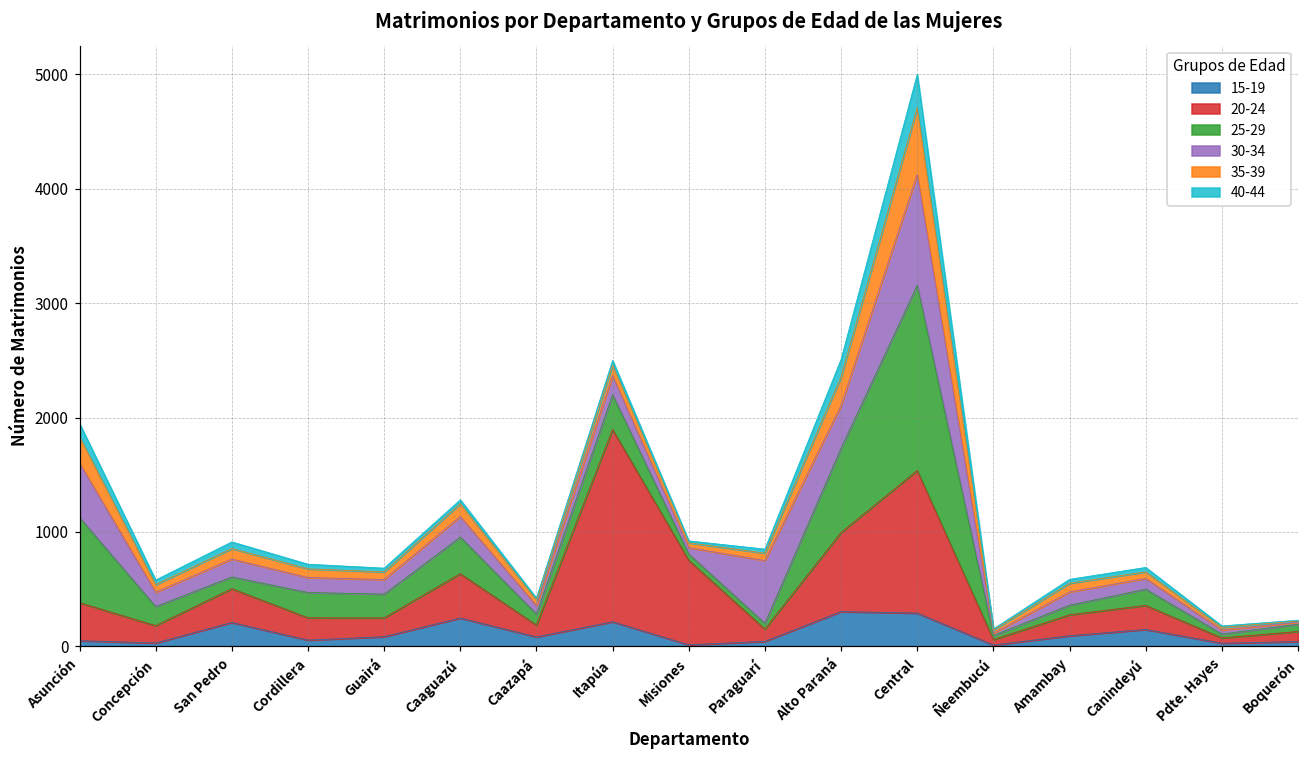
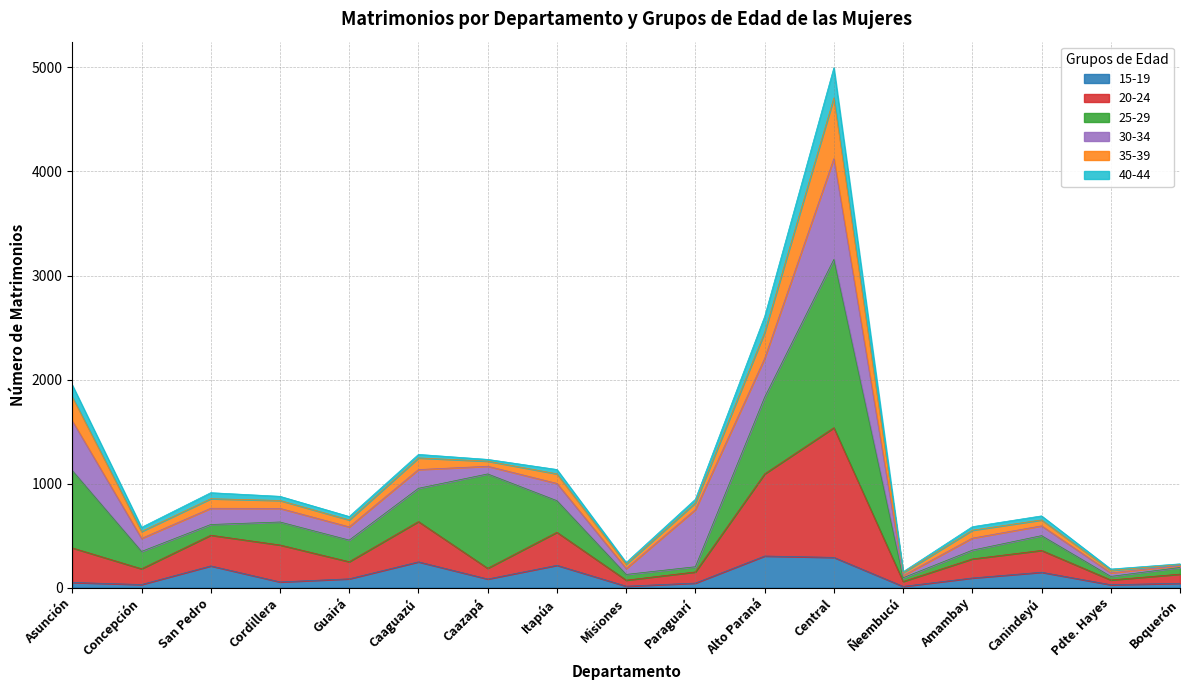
  {
    "15-19": {
      "Asunción": 50,
      "Concepción": 30,
      "San Pedro": 210,
      "Cordillera": 60,
      "Guairá": 90,
      "Caaguazú": 250,
      "Caazapá": 80,
      "Itapúa": 220,
      "Misiones": 10,
      "Paraguarí": 40,
      "Alto Paraná": 300,
      "Central": 290,
      "Ñeembucú": 10,
      "Amambay": 90,
      "Canindeyú": 150,
      "Pdte. Hayes": 30,
      "Boquerón": 40
    },
    "20-24": {
      "Asunción": 330,
      "Concepción": 150,
      "San Pedro": 300,
-     "Cordillera": 200,
+     "Cordillera": 360,
      "Guairá": 160,
      "Caaguazú": 390,
      "Caazapá": 100,
-     "Itapúa": 1680,
-     "Misiones": 740,
+     "Itapúa": 320,
+     "Misiones": 60,
      "Paraguarí": 110,
-     "Alto Paraná": 690,
+     "Alto Paraná": 790,
      "Central": 1250,
      "Ñeembucú": 50,
      "Amambay": 180,
      "Canindeyú": 210,
      "Pdte. Hayes": 50,
      "Boquerón": 90
    },
    "25-29": {
      "Asunción": 740,
      "Concepción": 170,
      "San Pedro": 100,
      "Cordillera": 220,
      "Guairá": 210,
      "Caaguazú": 320,
-     "Caazapá": 100,
+     "Caazapá": 910,
      "Itapúa": 300,
      "Misiones": 60,
      "Paraguarí": 50,
      "Alto Paraná": 740,
      "Central": 1620,
      "Amambay": 80,
      "Canindeyú": 140,
      "Pdte. Hayes": 30
    },
    "30-34": {
      "Asunción": 480,
      "Concepción": 130,
      "San Pedro": 160,
      "Cordillera": 130,
      "Guairá": 130,
      "Caaguazú": 180,
      "Caazapá": 70,
      "Itapúa": 170,
      "Misiones": 60,
      "Paraguarí": 550,
      "Alto Paraná": 370,
      "Central": 970,
      "Amambay": 120,
      "Canindeyú": 90
    },
    "35-39": {
      "Asunción": 230,
      "Concepción": 70,
      "San Pedro": 90,
      "Cordillera": 80,
      "Guairá": 70,
      "Caaguazú": 110,
      "Itapúa": 90,
      "Paraguarí": 70,
      "Alto Paraná": 250,
      "Central": 580,
      "Amambay": 80,
      "Canindeyú": 60
    },
    "40-44": {
      "Asunción": 110,
      "Concepción": 40,
      "San Pedro": 60,
      "Cordillera": 40,
      "Guairá": 30,
      "Caaguazú": 30,
      "Itapúa": 40,
      "Paraguarí": 40,
      "Alto Paraná": 150,
      "Central": 290,
      "Amambay": 30,
      "Canindeyú": 40
    }
  }
